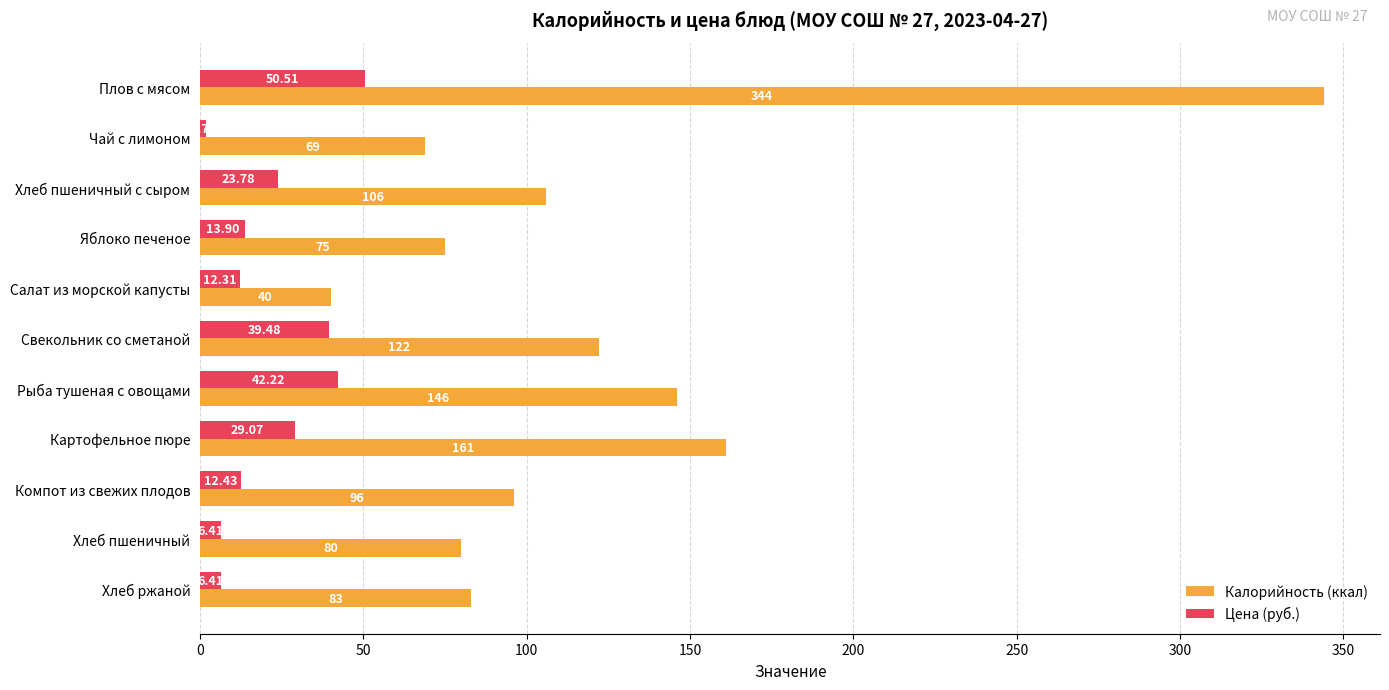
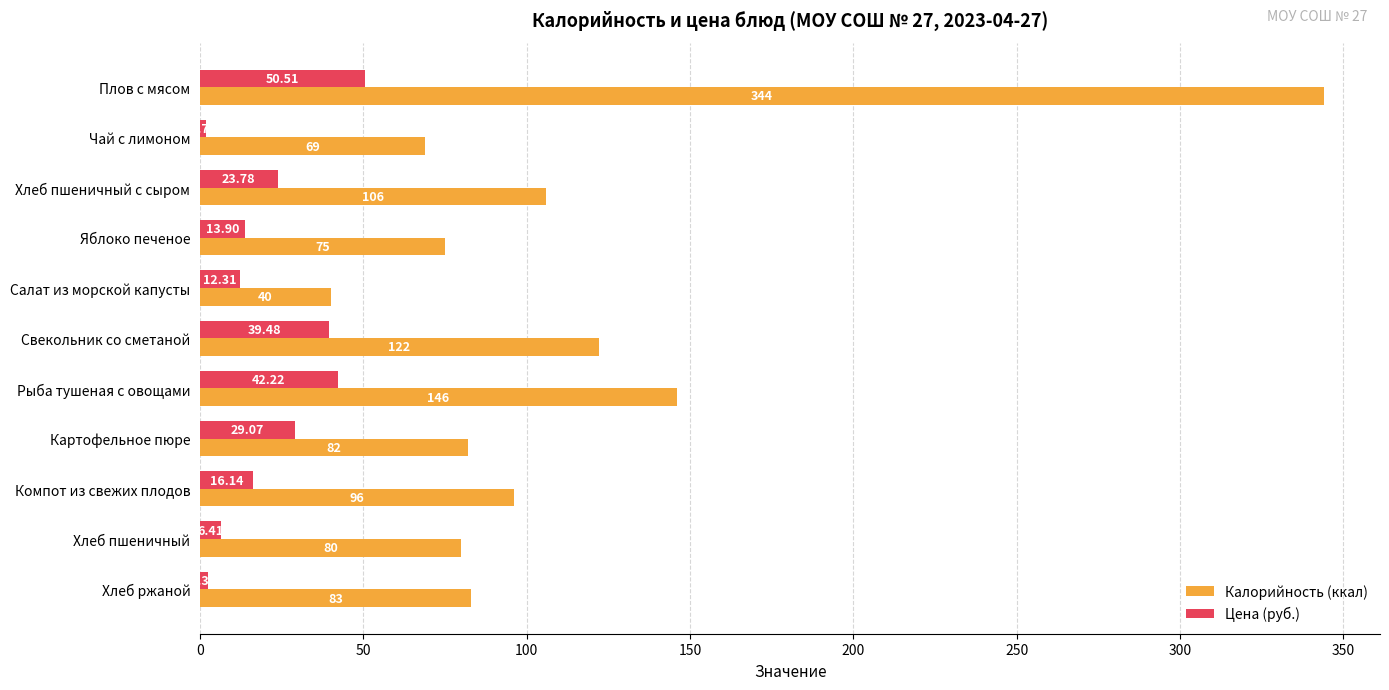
  {
    "Калорийность (ккал)": {
      "Плов с мясом": 344,
      "Чай с лимоном": 69,
      "Хлеб пшеничный с сыром": 106,
      "Яблоко печеное": 75,
      "Салат из морской капусты": 40,
      "Свекольник со сметаной": 122,
      "Рыба тушеная с овощами": 146,
-     "Картофельное пюре": 161,
+     "Картофельное пюре": 82,
      "Компот из свежих плодов": 96,
      "Хлеб пшеничный": 80,
      "Хлеб ржаной": 83
    },
    "Цена (руб.)": {
      "Плов с мясом": 50.51,
      "Хлеб пшеничный с сыром": 23.78,
      "Яблоко печеное": 13.90,
      "Салат из морской капусты": 12.31,
      "Свекольник со сметаной": 39.48,
      "Рыба тушеная с овощами": 42.22,
      "Картофельное пюре": 29.07,
-     "Компот из свежих плодов": 12.43,
+     "Компот из свежих плодов": 16.14,
      "Хлеб пшеничный": 6.41,
-     "Хлеб ржаной": 6
+     "Хлеб ржаной": 2
    }
  }
